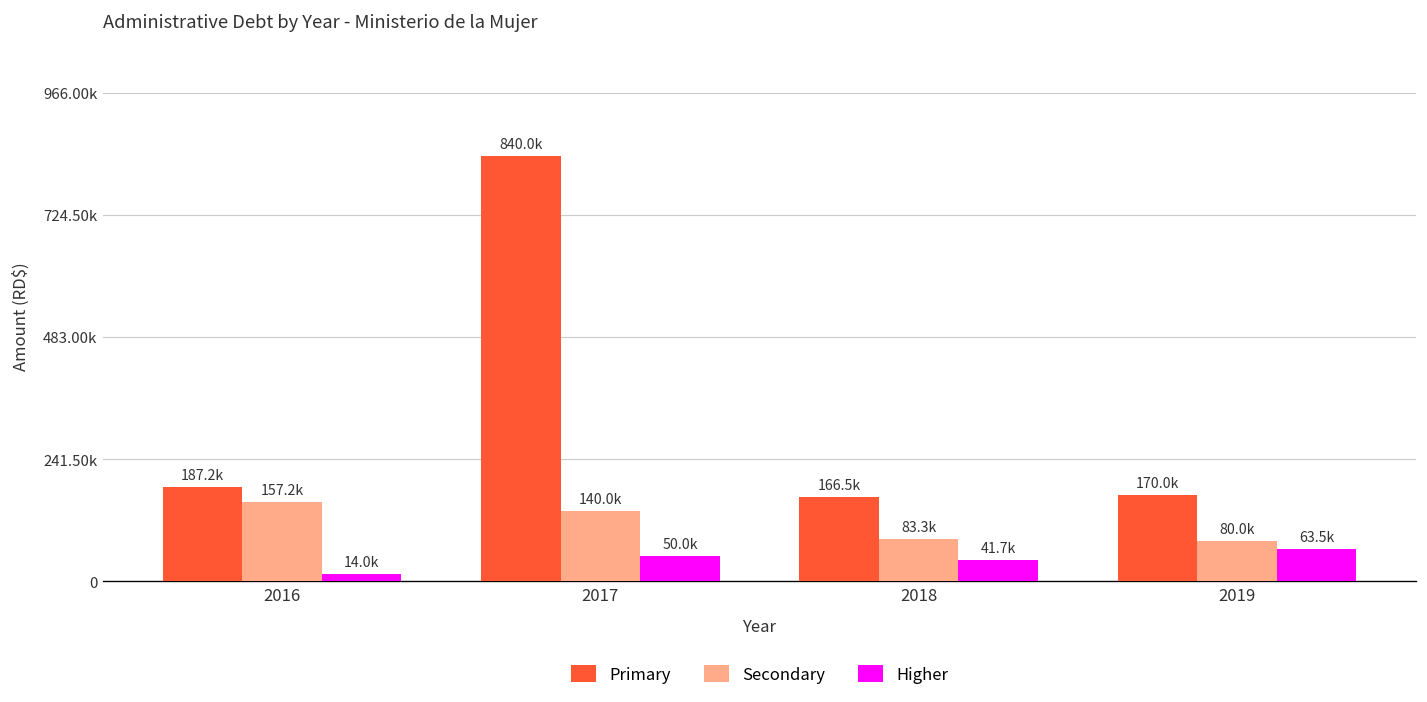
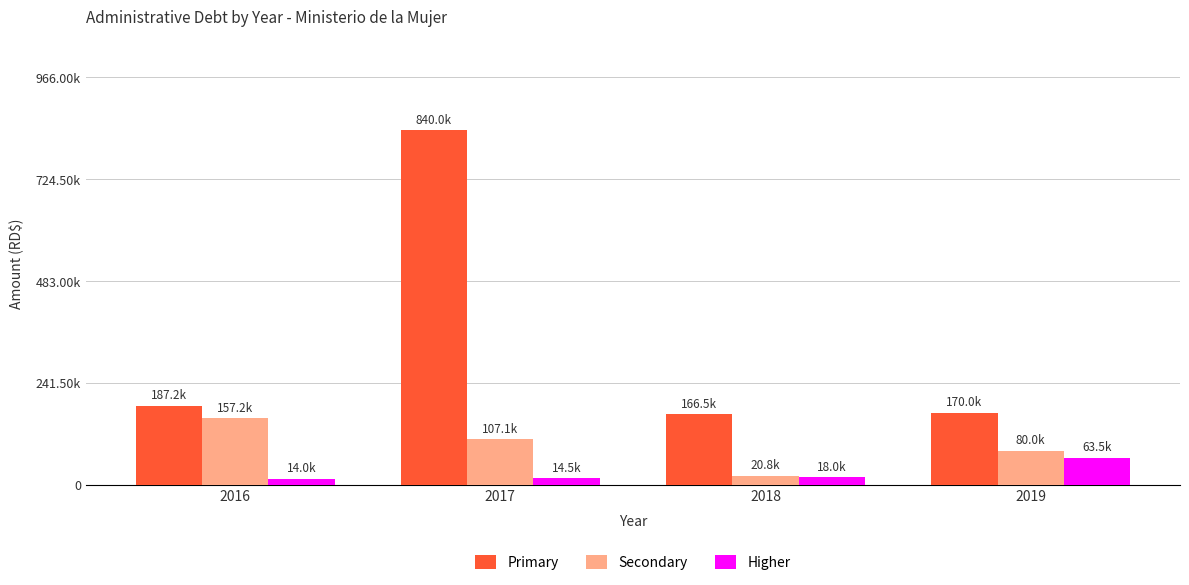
  {
    "Primary": {
      "2016": "187.2k",
      "2017": "840.0k",
      "2018": "166.5k",
      "2019": "170.0k"
    },
    "Secondary": {
      "2016": "157.2k",
-     "2017": "140.0k",
-     "2018": "83.3k",
+     "2017": "107.1k",
+     "2018": "20.8k",
      "2019": "80.0k"
    },
    "Higher": {
      "2016": "14.0k",
-     "2017": "50.0k",
-     "2018": "41.7k",
+     "2017": "14.5k",
+     "2018": "18.0k",
      "2019": "63.5k"
    }
  }
